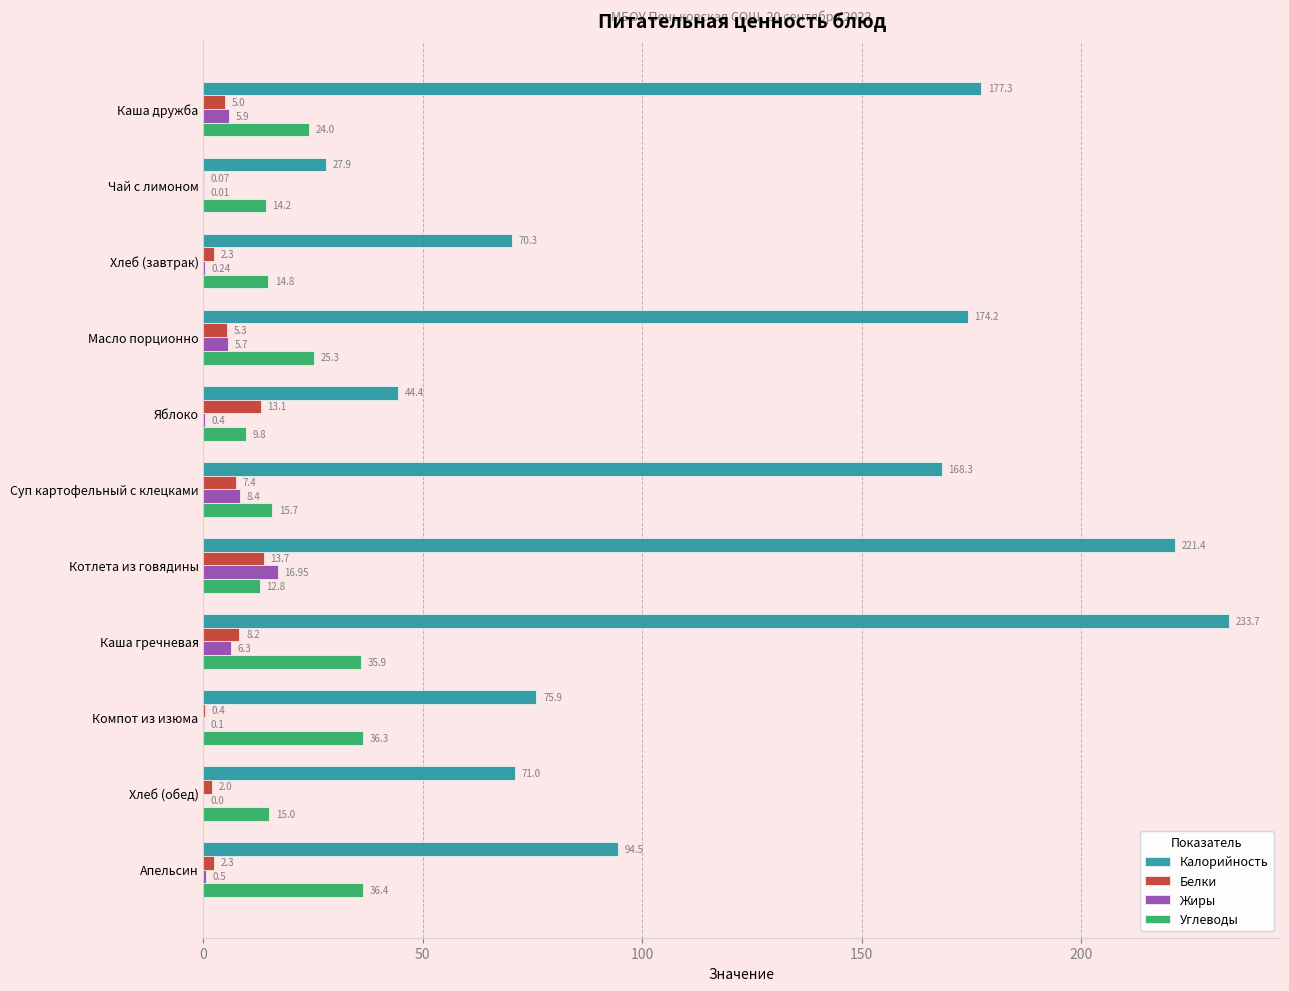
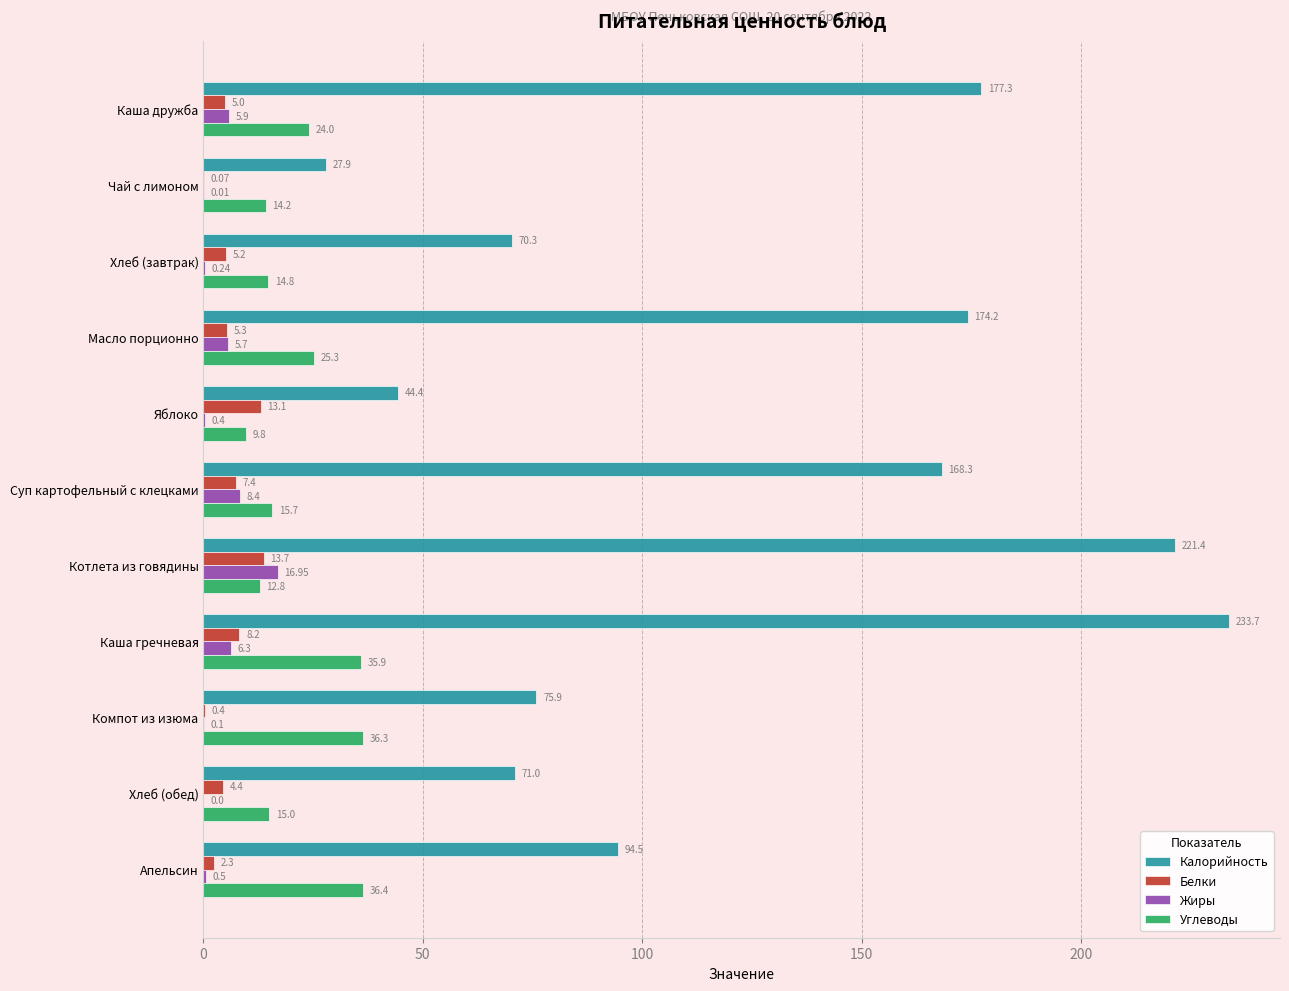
  {
    "Калорийность": {
      "Каша дружба": 177.3,
      "Чай с лимоном": 27.9,
      "Хлеб (завтрак)": 70.3,
      "Масло порционно": 174.2,
      "Яблоко": 44.4,
      "Суп картофельный с клецками": 168.3,
      "Котлета из говядины": 221.4,
      "Каша гречневая": 233.7,
      "Компот из изюма": 75.9,
      "Хлеб (обед)": 71.0,
      "Апельсин": 94.5
    },
    "Белки": {
      "Каша дружба": 5.0,
      "Чай с лимоном": 0.07,
-     "Хлеб (завтрак)": 2.3,
+     "Хлеб (завтрак)": 5.2,
      "Масло порционно": 5.3,
      "Яблоко": 13.1,
      "Суп картофельный с клецками": 7.4,
      "Котлета из говядины": 13.7,
      "Каша гречневая": 8.2,
      "Компот из изюма": 0.4,
-     "Хлеб (обед)": 2.0,
+     "Хлеб (обед)": 4.4,
      "Апельсин": 2.3
    },
    "Жиры": {
      "Каша дружба": 5.9,
      "Чай с лимоном": 0.01,
      "Хлеб (завтрак)": 0.24,
      "Масло порционно": 5.7,
      "Яблоко": 0.4,
      "Суп картофельный с клецками": 8.4,
      "Котлета из говядины": 16.95,
      "Каша гречневая": 6.3,
      "Компот из изюма": 0.1,
      "Хлеб (обед)": 0.0,
      "Апельсин": 0.5
    },
    "Углеводы": {
      "Каша дружба": 24.0,
      "Чай с лимоном": 14.2,
      "Хлеб (завтрак)": 14.8,
      "Масло порционно": 25.3,
      "Яблоко": 9.8,
      "Суп картофельный с клецками": 15.7,
      "Котлета из говядины": 12.8,
      "Каша гречневая": 35.9,
      "Компот из изюма": 36.3,
      "Хлеб (обед)": 15.0,
      "Апельсин": 36.4
    }
  }
